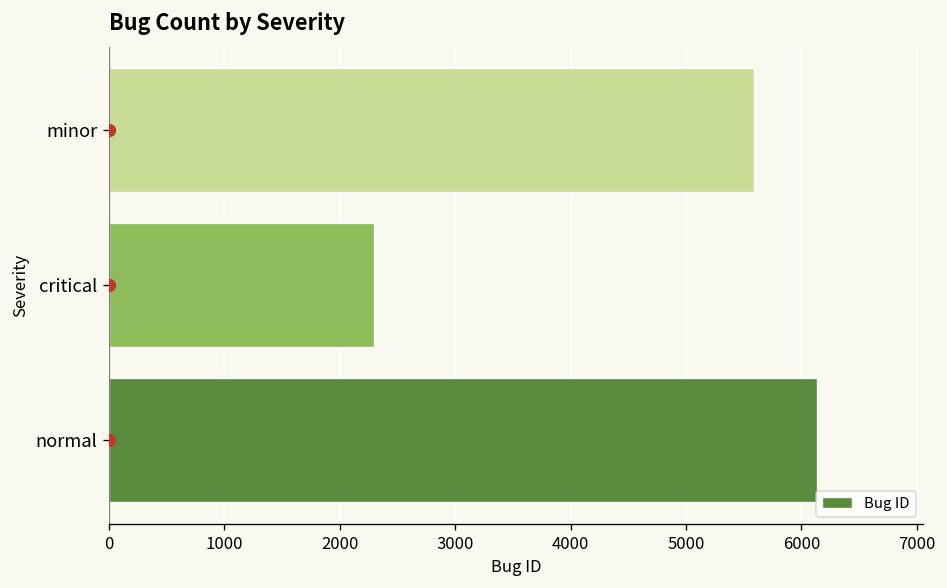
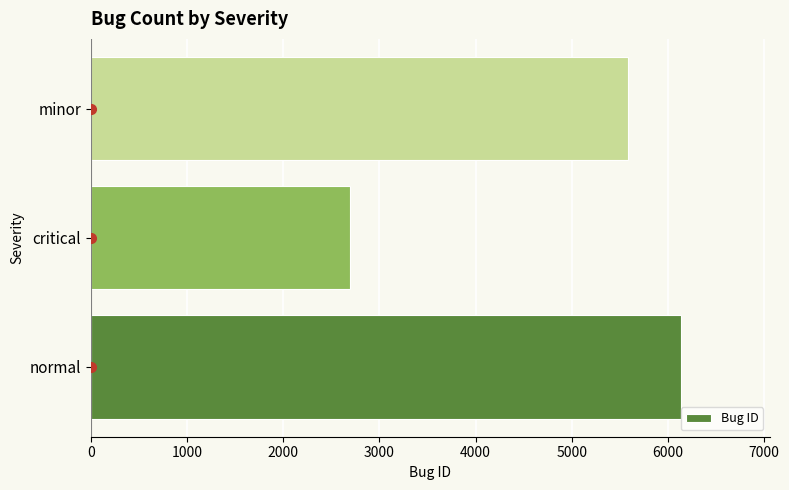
  {
    "Bug ID": {
      "minor": 5600,
-     "critical": 2300,
+     "critical": 2700,
      "normal": 6100
    }
  }
